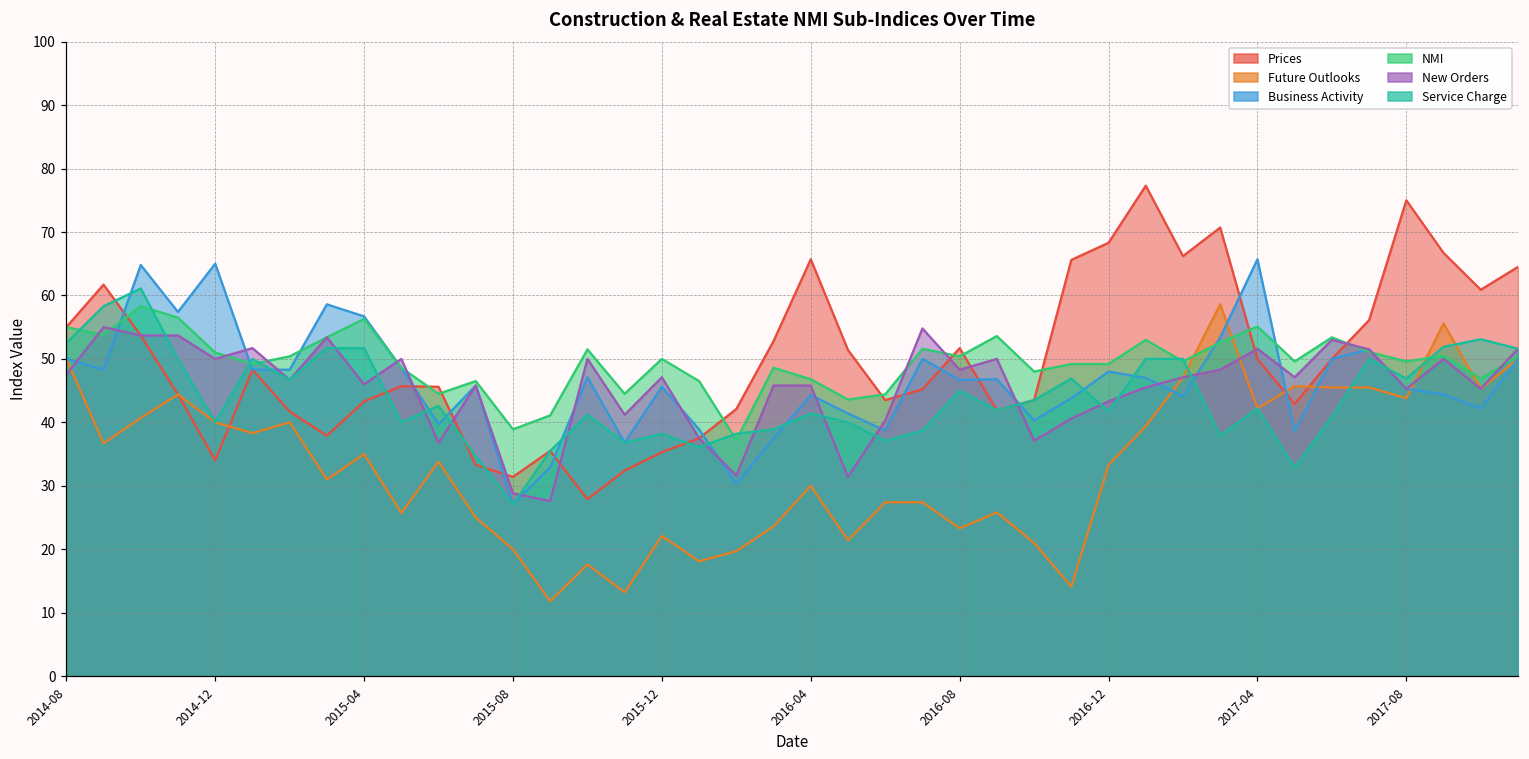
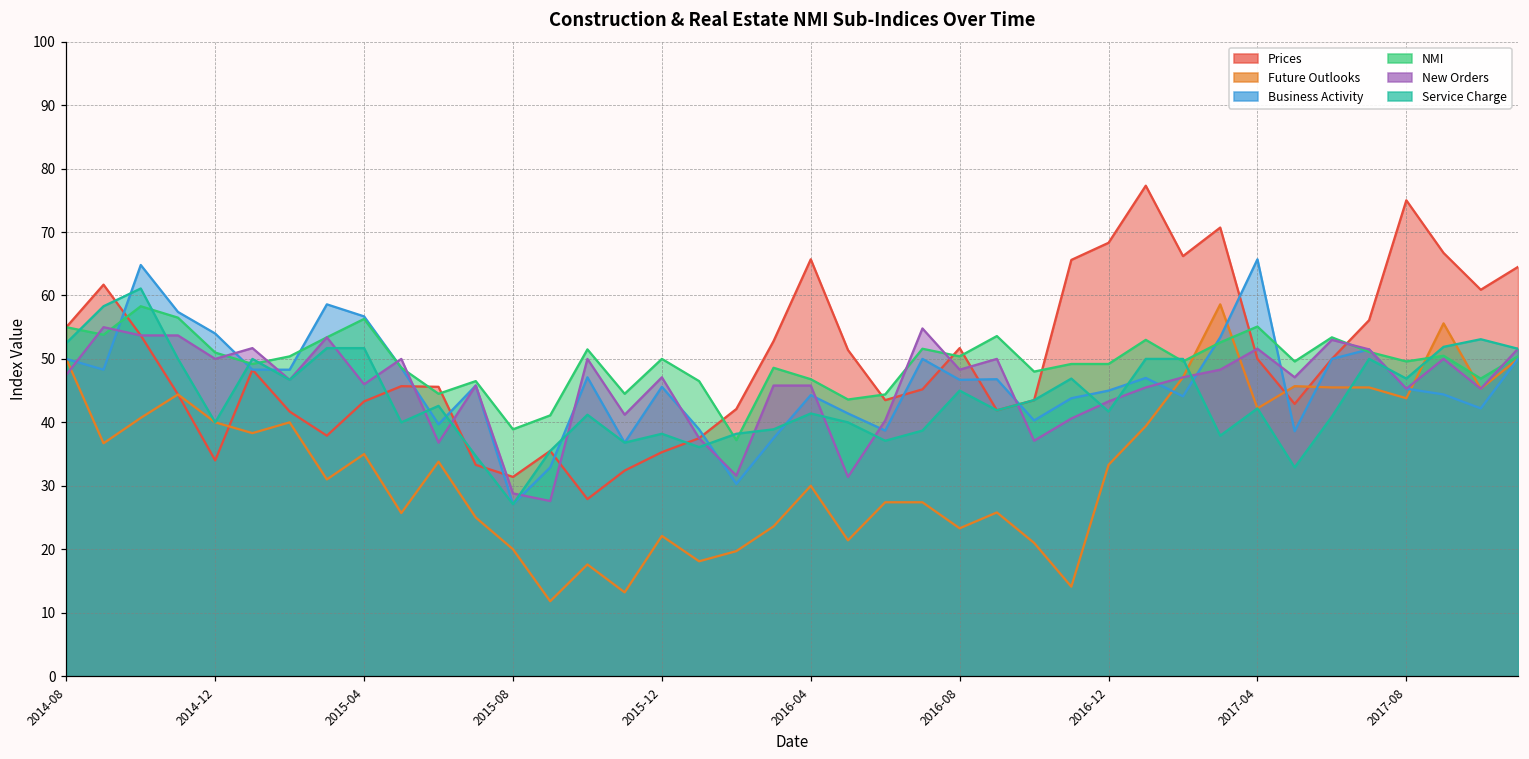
  {
    "Business Activity": {
-     "2014-12": 65,
+     "2014-12": 54,
      "2015-12": 46,
      "2016-04": 44,
      "2016-08": 47,
-     "2016-12": 48,
+     "2016-12": 45,
      "2017-04": 66
    },
    "New Orders": {
      "2014-08": 48,
      "2014-12": 50,
      "2015-04": 46,
      "2015-08": 29,
      "2015-12": 47,
      "2016-04": 46,
      "2016-08": 48,
      "2016-12": 43,
      "2017-04": 52
    }
  }
